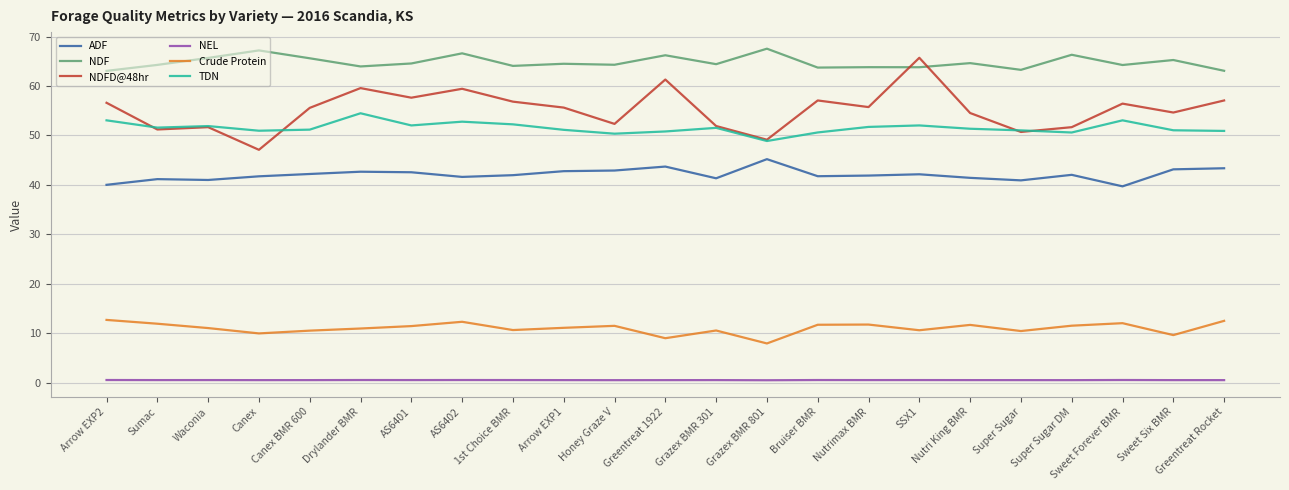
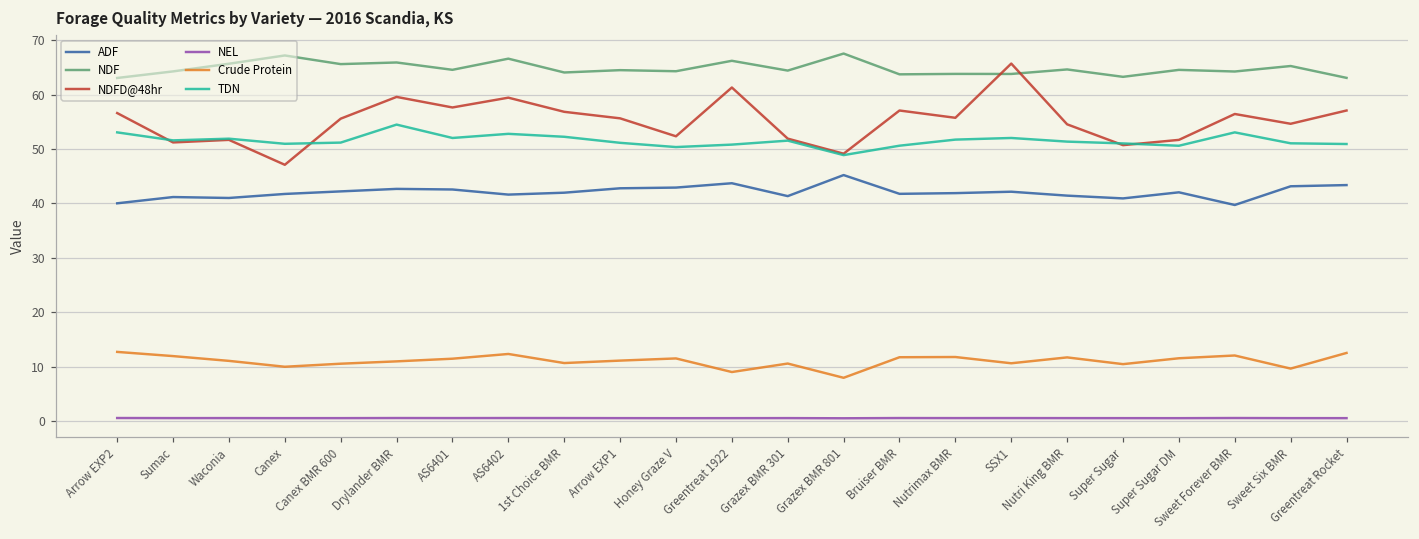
  {
    "ADF": {
      "Arrow EXP2": 40,
      "Sumac": 41,
      "Waconia": 41,
      "Canex": 42,
      "Canex BMR 600": 42,
      "Drylander BMR": 43,
      "AS6401": 43,
      "AS6402": 42,
      "1st Choice BMR": 42,
      "Arrow EXP1": 43,
      "Honey Graze V": 43,
      "Greentreat 1922": 44,
      "Grazex BMR 301": 41,
      "Grazex BMR 801": 45,
      "Bruiser BMR": 42,
      "Nutrimax BMR": 42,
      "SSX1": 42,
      "Nutri King BMR": 41,
      "Super Sugar": 41,
      "Super Sugar DM": 42,
      "Sweet Forever BMR": 40,
      "Sweet Six BMR": 43,
      "Greentreat Rocket": 43
    },
    "NDF": {
      "Canex BMR 600": 66,
-     "Drylander BMR": 64,
+     "Drylander BMR": 66,
      "AS6401": 65,
      "AS6402": 67,
      "1st Choice BMR": 64,
      "Arrow EXP1": 64,
      "Honey Graze V": 64,
      "Greentreat 1922": 66,
      "Grazex BMR 301": 64,
      "Grazex BMR 801": 68,
      "Bruiser BMR": 64,
      "Nutrimax BMR": 64,
      "SSX1": 64,
      "Nutri King BMR": 65,
      "Super Sugar": 63,
-     "Super Sugar DM": 66,
+     "Super Sugar DM": 65,
      "Sweet Forever BMR": 64,
      "Sweet Six BMR": 65,
      "Greentreat Rocket": 63
    },
    "NDFD@48hr": {
      "Arrow EXP2": 57,
      "Canex": 47,
      "Canex BMR 600": 56,
      "Drylander BMR": 60,
      "AS6401": 58,
      "AS6402": 59,
      "1st Choice BMR": 57,
      "Arrow EXP1": 56,
      "Honey Graze V": 52,
      "Greentreat 1922": 61,
      "Bruiser BMR": 57,
      "Nutrimax BMR": 56,
      "SSX1": 66,
      "Nutri King BMR": 55,
      "Super Sugar DM": 52,
      "Sweet Forever BMR": 56,
      "Sweet Six BMR": 55,
      "Greentreat Rocket": 57
    },
    "NEL": {
      "Arrow EXP2": 1,
      "Sumac": 1,
      "Waconia": 1,
      "Canex": 1,
      "Canex BMR 600": 1,
      "Drylander BMR": 1,
      "AS6401": 1,
      "AS6402": 1,
      "1st Choice BMR": 1,
      "Arrow EXP1": 1,
      "Honey Graze V": 1,
      "Greentreat 1922": 1,
      "Grazex BMR 301": 1,
      "Grazex BMR 801": 0,
      "Bruiser BMR": 1,
      "Nutrimax BMR": 1,
      "SSX1": 1,
      "Nutri King BMR": 1,
      "Super Sugar": 1,
      "Super Sugar DM": 1,
      "Sweet Forever BMR": 1,
      "Sweet Six BMR": 1,
      "Greentreat Rocket": 1
    },
    "Crude Protein": {
      "Arrow EXP2": 13,
      "Sumac": 12,
      "Waconia": 11,
      "Canex": 10,
      "Canex BMR 600": 11,
      "Drylander BMR": 11,
      "AS6401": 11,
      "AS6402": 12,
      "1st Choice BMR": 11,
      "Arrow EXP1": 11,
      "Honey Graze V": 11,
      "Greentreat 1922": 9,
      "Grazex BMR 301": 11,
      "Grazex BMR 801": 8,
      "Bruiser BMR": 12,
      "Nutrimax BMR": 12,
      "SSX1": 11,
      "Nutri King BMR": 12,
      "Super Sugar": 10,
      "Super Sugar DM": 12,
      "Sweet Forever BMR": 12,
      "Sweet Six BMR": 10,
      "Greentreat Rocket": 13
    },
    "TDN": {
      "Arrow EXP2": 53,
      "Canex": 51,
      "Canex BMR 600": 51,
      "Drylander BMR": 54,
      "AS6401": 52,
      "AS6402": 53,
      "1st Choice BMR": 52,
      "Arrow EXP1": 51,
      "Honey Graze V": 50,
      "Greentreat 1922": 51,
      "Bruiser BMR": 51,
      "Nutrimax BMR": 52,
      "SSX1": 52,
      "Nutri King BMR": 51,
      "Super Sugar DM": 51,
      "Sweet Forever BMR": 53,
      "Sweet Six BMR": 51,
      "Greentreat Rocket": 51
    }
  }
